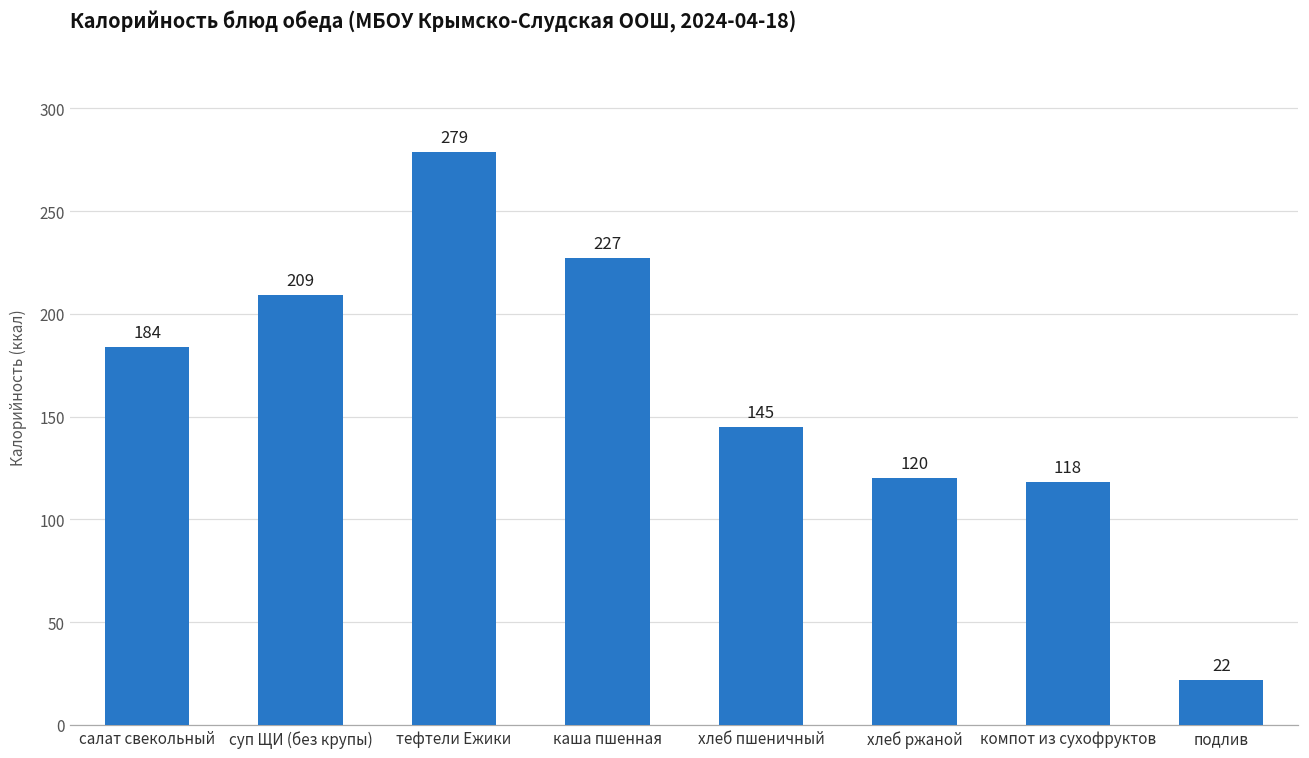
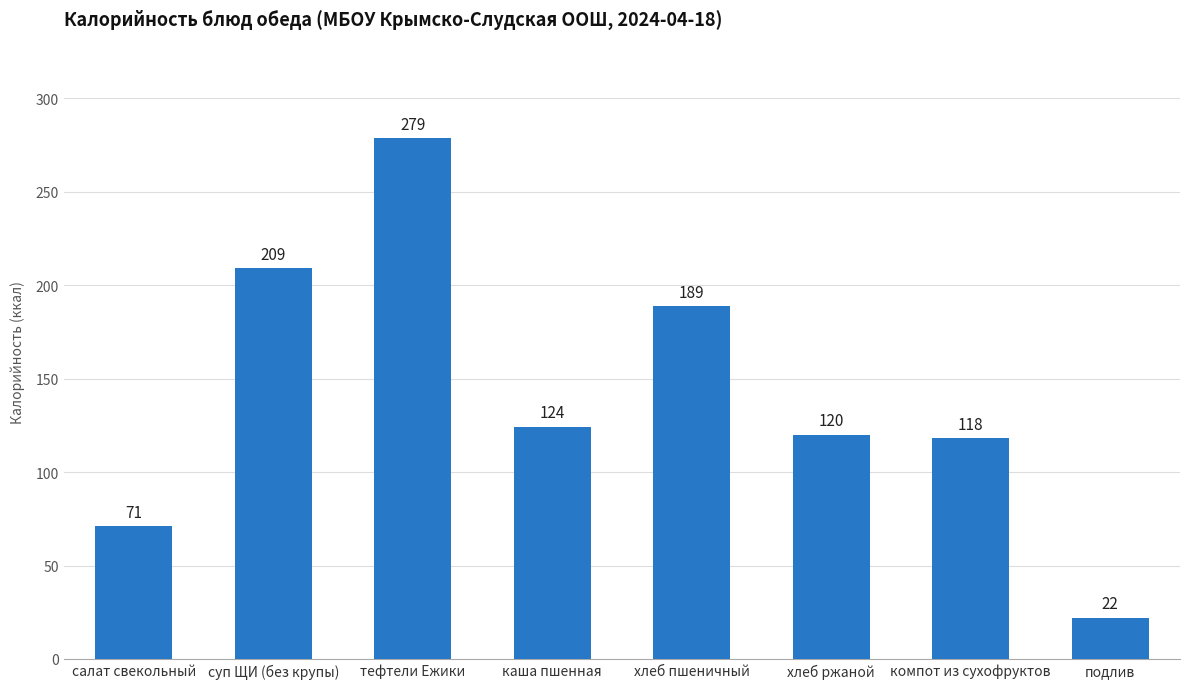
  {
-   "салат свекольный": 184,
+   "салат свекольный": 71,
    "суп ЩИ (без крупы)": 209,
    "тефтели Ежики": 279,
-   "каша пшенная": 227,
-   "хлеб пшеничный": 145,
+   "каша пшенная": 124,
+   "хлеб пшеничный": 189,
    "хлеб ржаной": 120,
    "компот из сухофруктов": 118,
    "подлив": 22
  }
